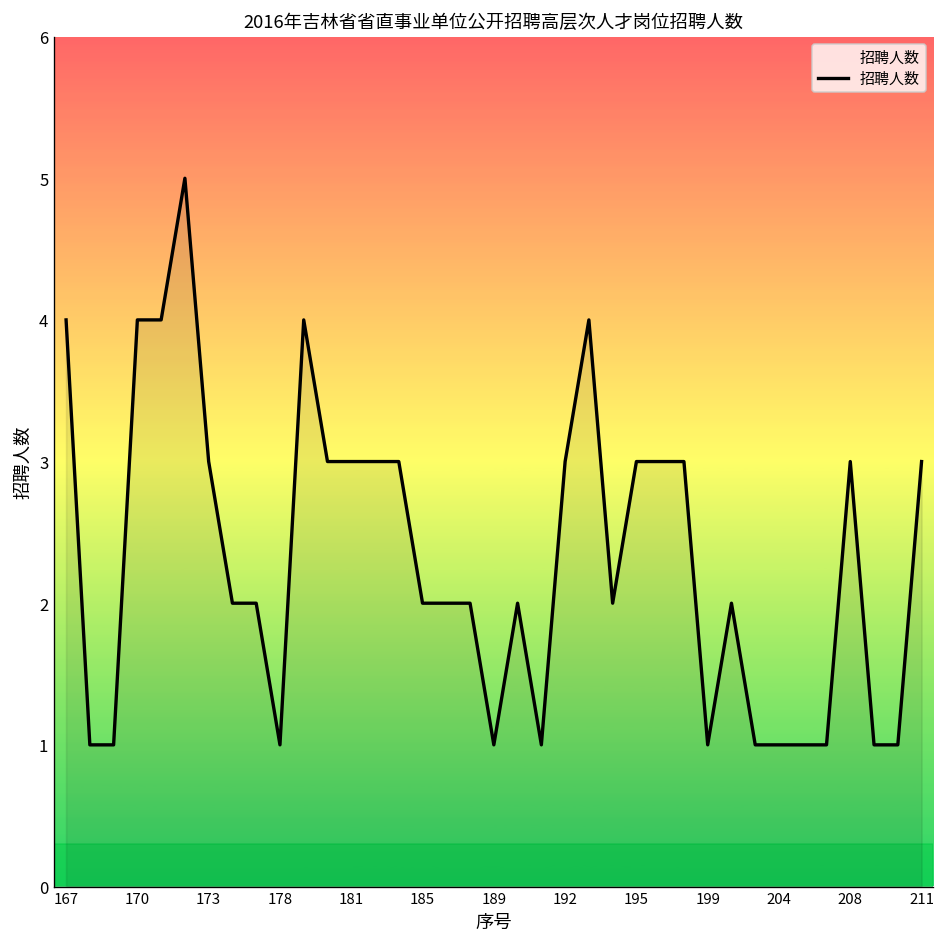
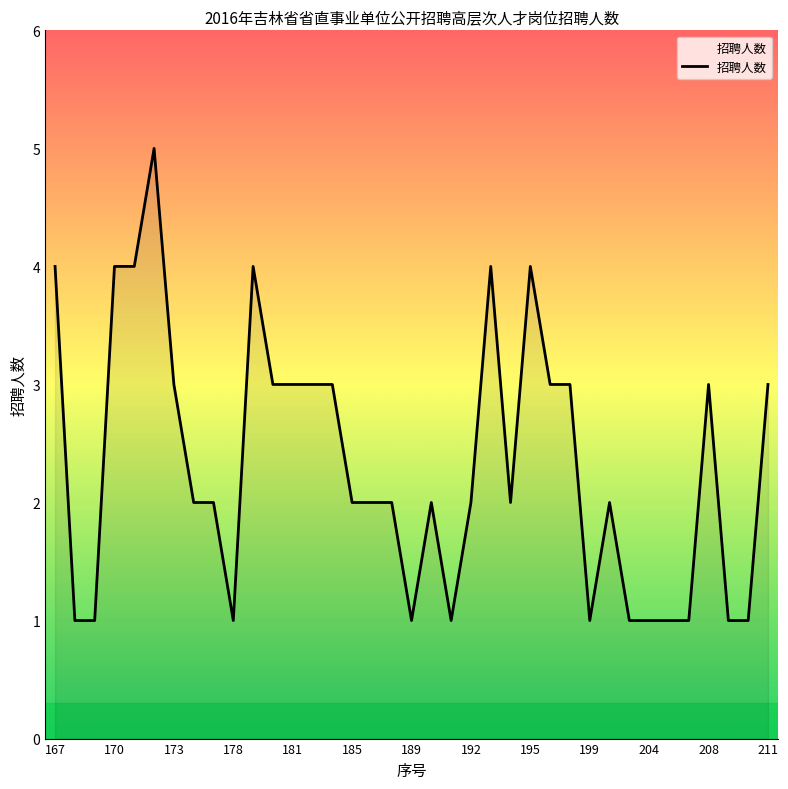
  {
    "167": 4,
    "170": 4,
    "173": 3,
    "178": 1,
    "181": 3,
    "185": 2,
    "189": 1,
-   "192": 3,
-   "195": 3,
+   "192": 2,
+   "195": 4,
    "199": 1,
    "204": 1,
    "208": 3,
    "211": 3
  }
